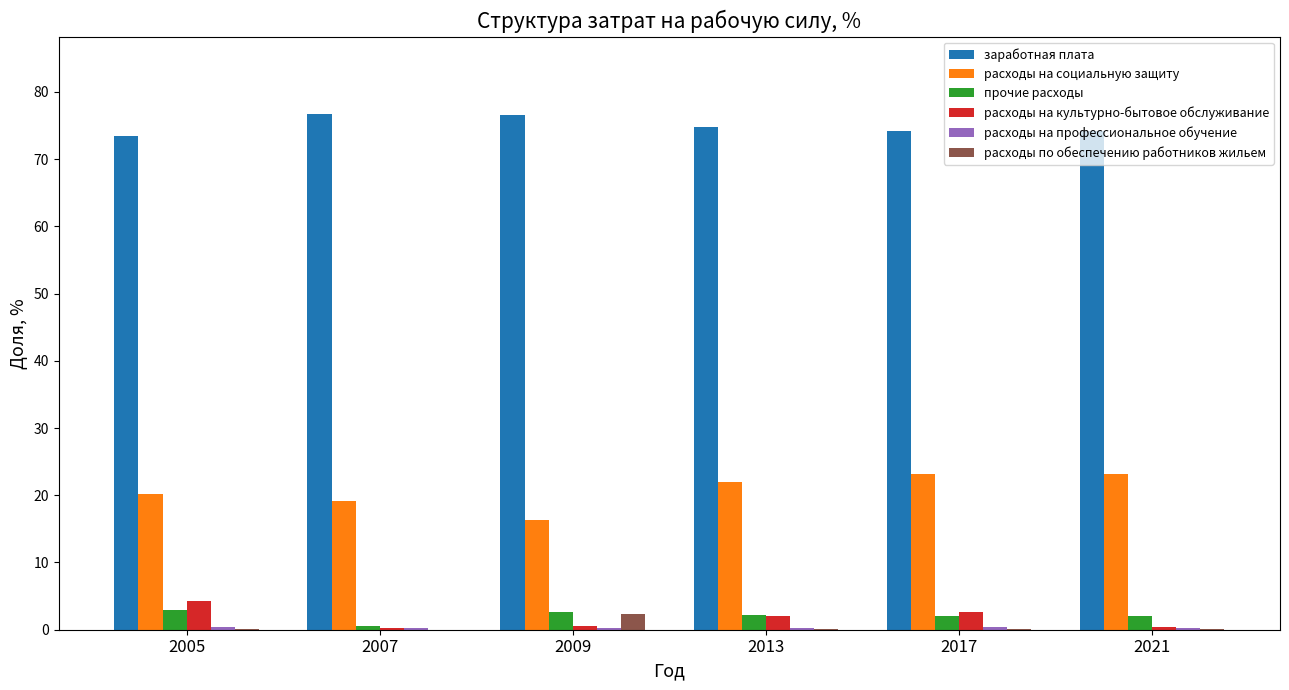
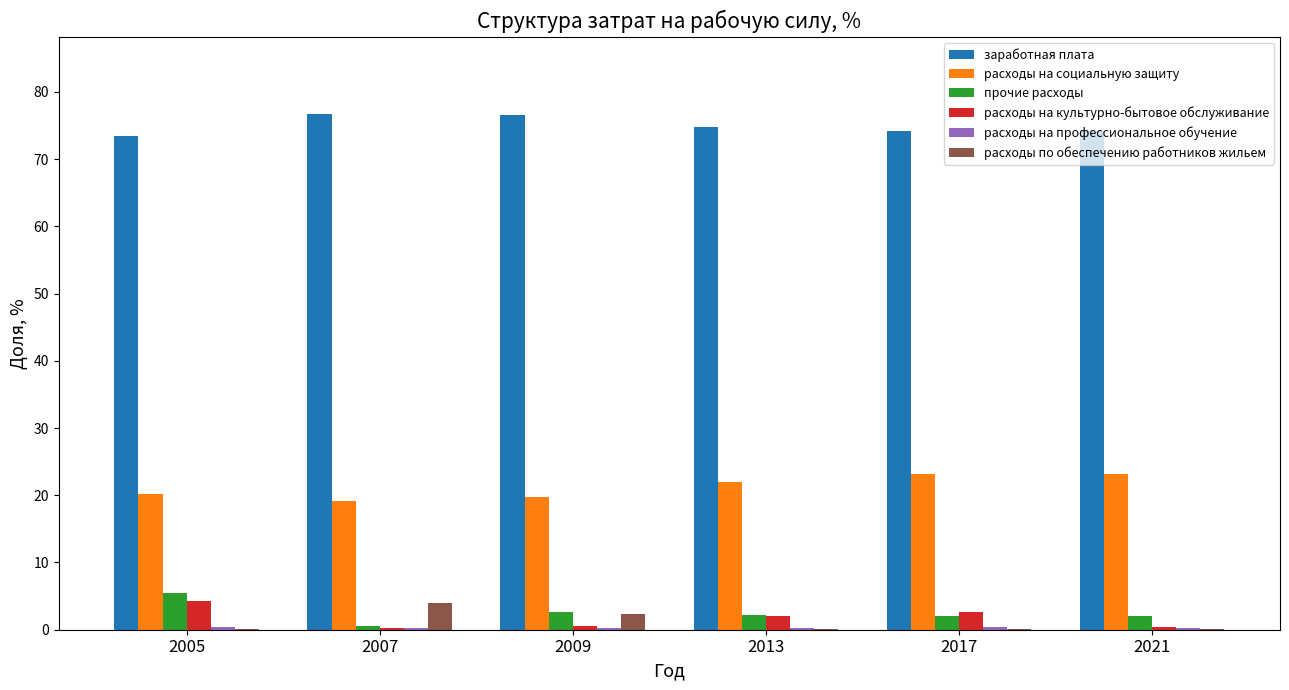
  {
    "заработная плата": {
      "2005": 74,
      "2007": 77,
      "2009": 77,
      "2013": 75,
      "2017": 74
    },
    "расходы на социальную защиту": {
      "2005": 20,
      "2007": 19,
-     "2009": 16,
+     "2009": 20,
      "2013": 22,
      "2017": 23,
      "2021": 23
    },
    "прочие расходы": {
-     "2005": 3,
+     "2005": 6,
      "2007": 1,
      "2009": 3,
      "2013": 2,
      "2017": 2,
      "2021": 2
    },
    "расходы на культурно-бытовое обслуживание": {
      "2005": 4,
      "2009": 1,
      "2013": 2,
      "2017": 3,
      "2021": 0
    },
    "расходы на профессиональное обучение": {
      "2005": 0
    },
    "расходы по обеспечению работников жильем": {
-     "2007": 0,
+     "2007": 4,
      "2009": 2
    }
  }
